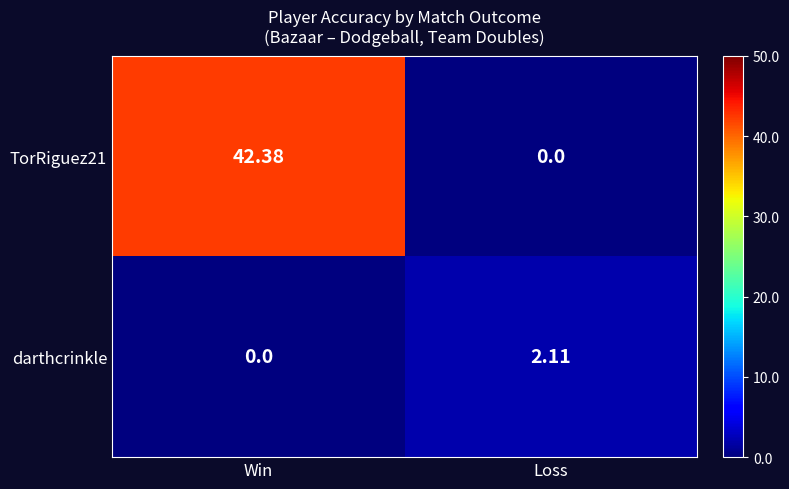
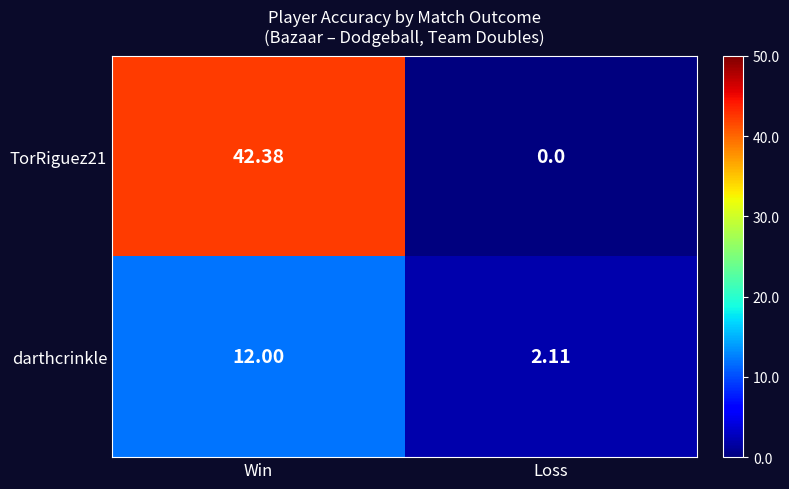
  {
    "TorRiguez21": {
      "Win": 42.38,
      "Loss": 0.0
    },
    "darthcrinkle": {
-     "Win": 0.0,
+     "Win": 12.00,
      "Loss": 2.11
    }
  }
